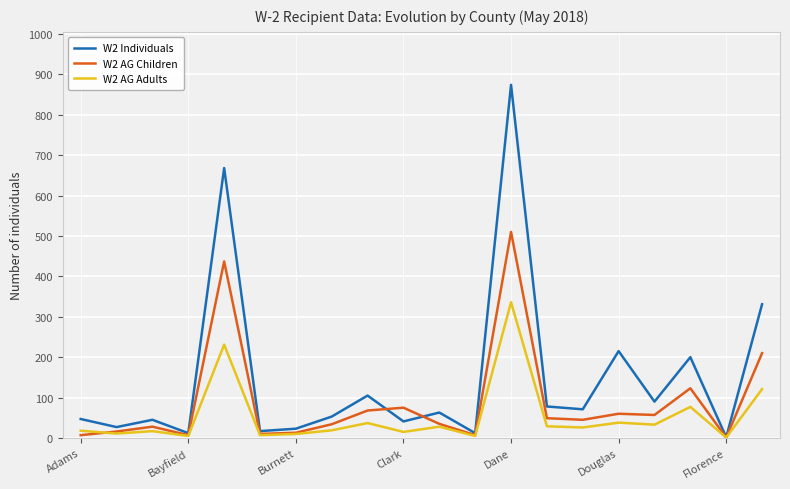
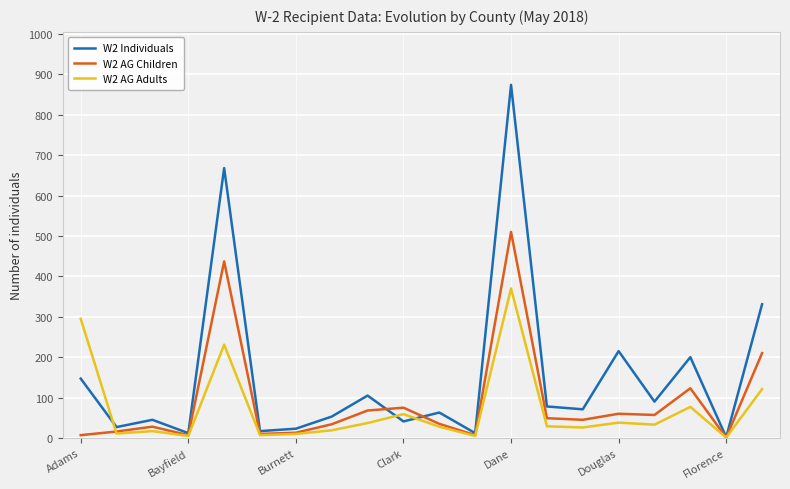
  {
    "W2 Individuals": {
-     "Adams": 50,
+     "Adams": 150,
      "Burnett": 20,
      "Clark": 40,
      "Dane": 870,
      "Douglas": 220
    },
    "W2 AG Children": {
      "Adams": 10,
      "Clark": 80,
      "Dane": 510,
      "Douglas": 60
    },
    "W2 AG Adults": {
-     "Adams": 20,
-     "Clark": 20,
-     "Dane": 340,
+     "Adams": 300,
+     "Clark": 60,
+     "Dane": 370,
      "Douglas": 40
    }
  }
